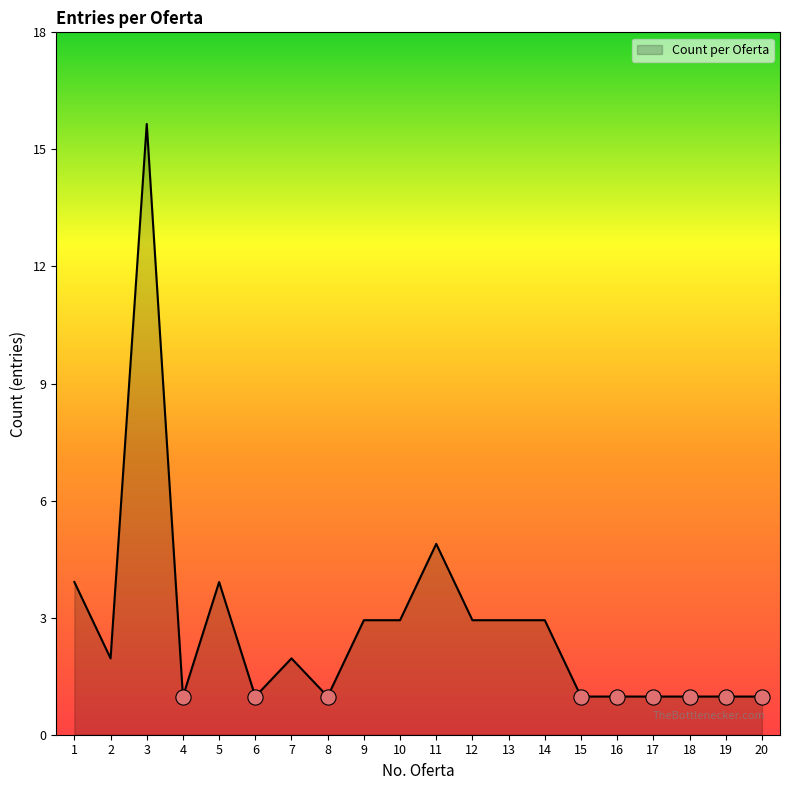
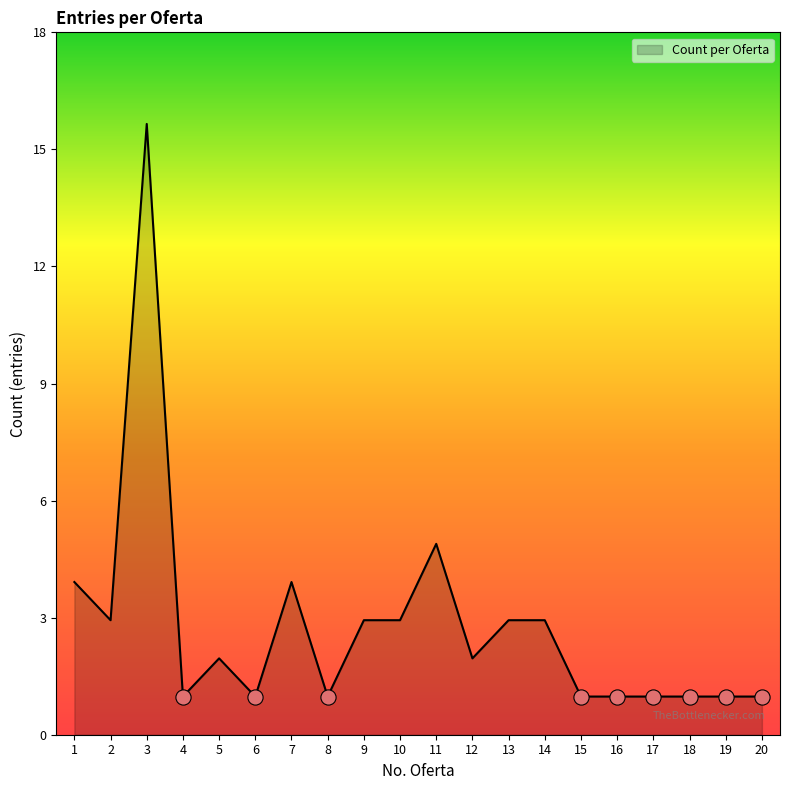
  {
    "Count per Oferta": {
      "1": 4,
-     "2": 2,
+     "2": 3,
      "3": 16,
-     "5": 4,
-     "7": 2,
+     "5": 2,
+     "7": 4,
      "9": 3,
      "10": 3,
      "11": 5,
-     "12": 3,
+     "12": 2,
      "13": 3,
      "14": 3
    }
  }
